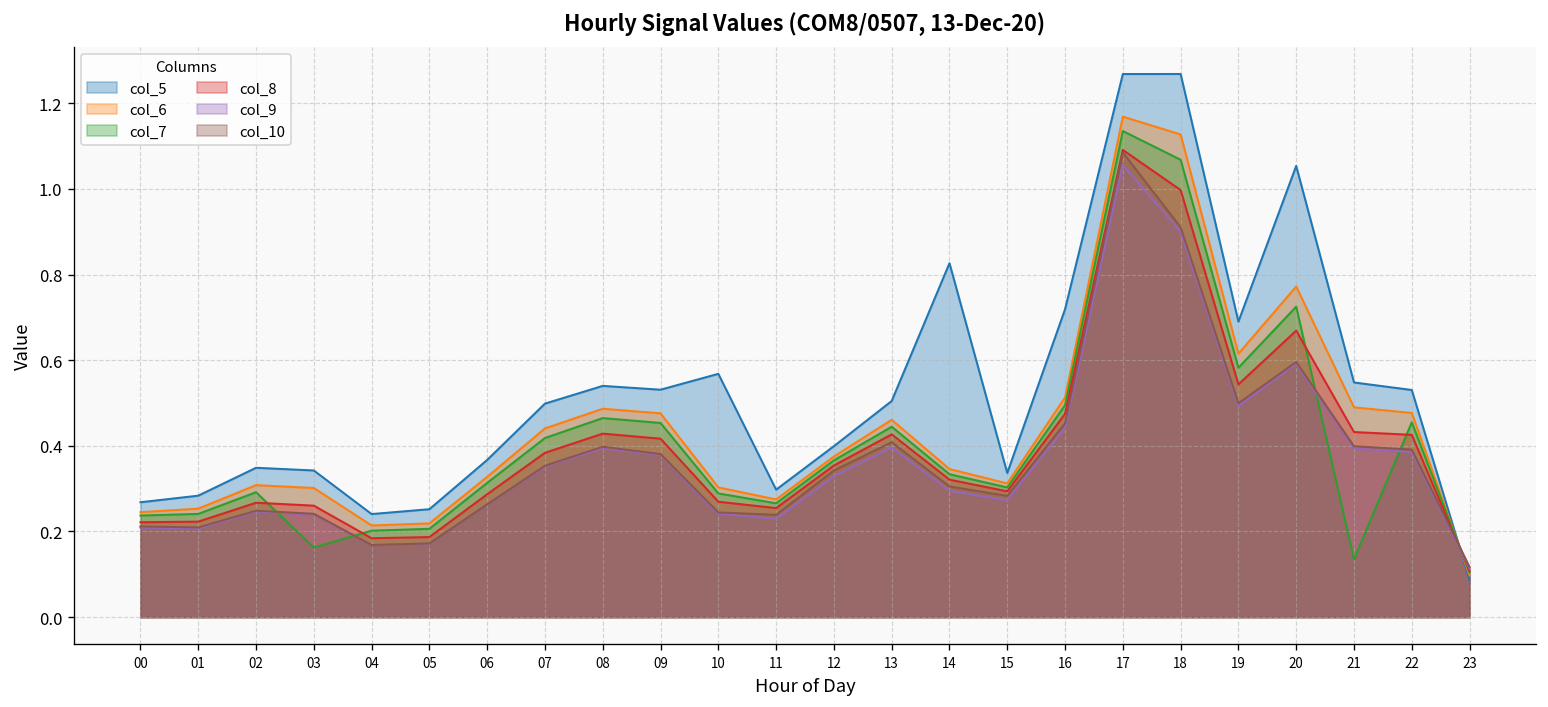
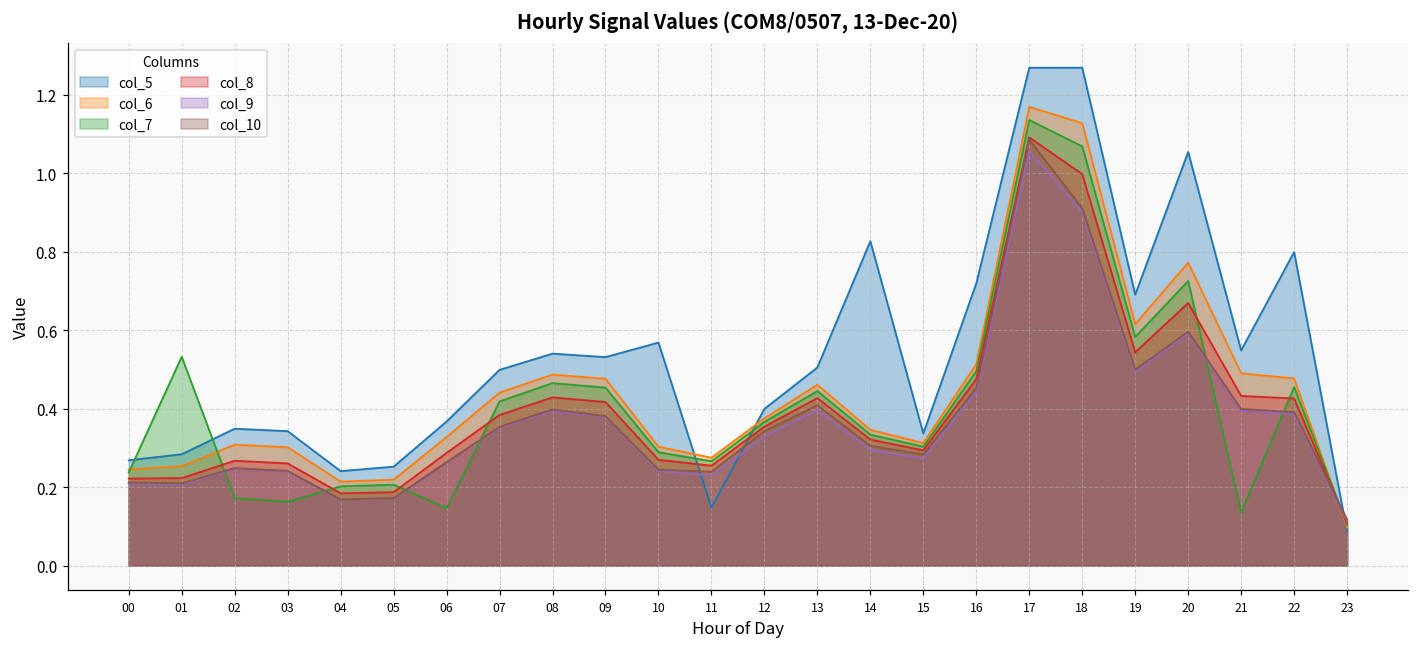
  {
    "col_5": {
      "00": 0.27,
      "01": 0.28,
      "02": 0.35,
      "03": 0.34,
      "04": 0.24,
      "05": 0.25,
      "06": 0.37,
      "07": 0.50,
      "08": 0.54,
      "09": 0.53,
      "10": 0.57,
-     "11": 0.30,
+     "11": 0.15,
      "12": 0.40,
      "13": 0.50,
      "14": 0.83,
      "15": 0.34,
      "16": 0.72,
      "17": 1.27,
      "18": 1.27,
      "19": 0.69,
      "20": 1.05,
      "21": 0.55,
-     "22": 0.53,
+     "22": 0.80,
      "23": 0.09
    },
    "col_7": {
      "00": 0.24,
-     "01": 0.24,
-     "02": 0.29,
+     "01": 0.53,
+     "02": 0.17,
      "03": 0.16,
      "04": 0.20,
      "05": 0.21,
-     "06": 0.31,
+     "06": 0.15,
      "07": 0.42,
      "08": 0.46,
      "09": 0.45,
      "10": 0.29,
      "11": 0.27,
      "12": 0.37,
      "13": 0.44,
      "14": 0.33,
      "15": 0.30,
      "16": 0.50,
      "17": 1.14,
      "18": 1.07,
      "19": 0.58,
      "20": 0.73,
      "21": 0.14,
      "22": 0.45
    },
    "col_9": {
      "11": 0.23,
      "12": 0.33,
      "13": 0.40,
      "14": 0.29,
      "15": 0.27,
      "16": 0.44,
      "17": 1.06,
      "18": 0.90
    }
  }
